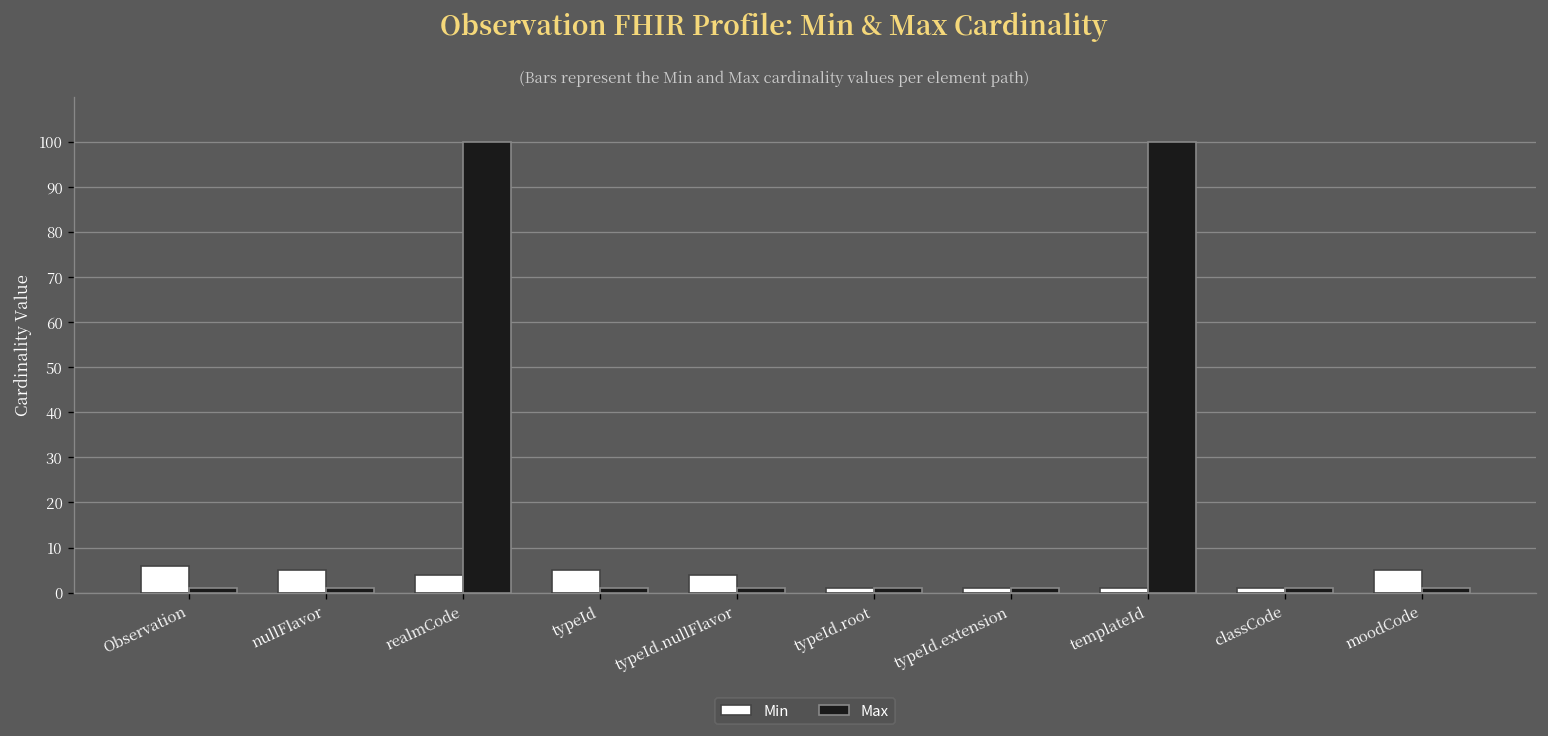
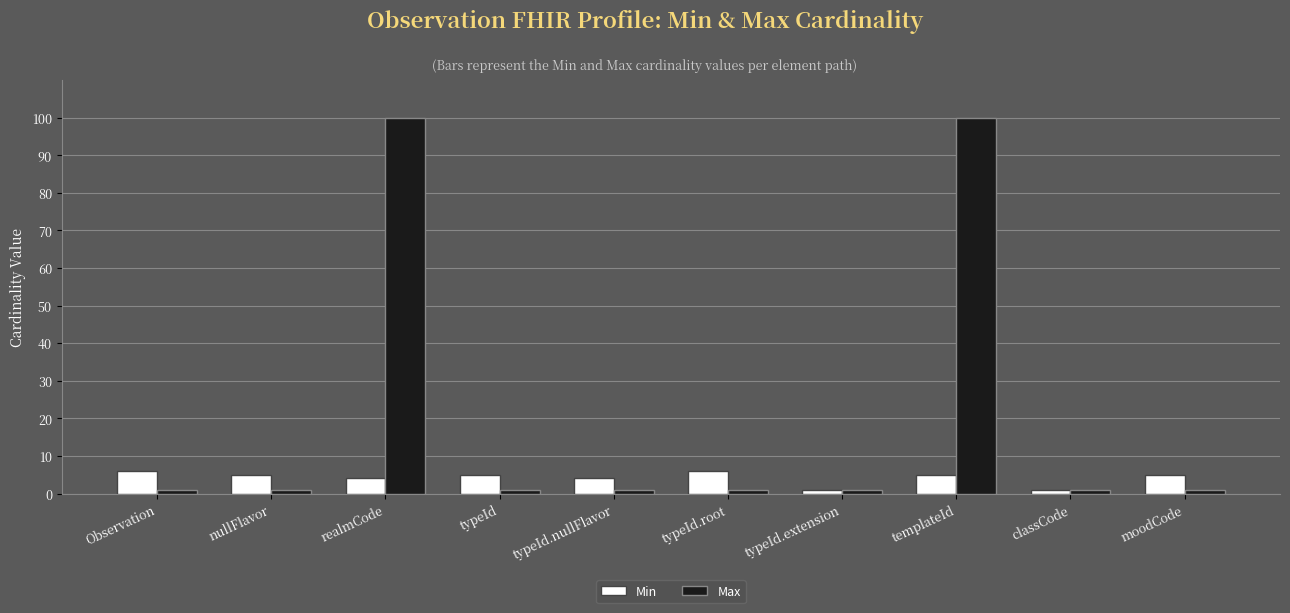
  {
    "Min": {
      "Observation": 6,
      "nullFlavor": 5,
      "realmCode": 4,
      "typeId": 5,
      "typeId.nullFlavor": 4,
-     "typeId.root": 1,
+     "typeId.root": 6,
      "typeId.extension": 1,
-     "templateId": 1,
+     "templateId": 5,
      "classCode": 1,
      "moodCode": 5
    },
    "Max": {
      "Observation": 1,
      "nullFlavor": 1,
      "realmCode": 100,
      "typeId": 1,
      "typeId.nullFlavor": 1,
      "typeId.root": 1,
      "typeId.extension": 1,
      "templateId": 100,
      "classCode": 1,
      "moodCode": 1
    }
  }
